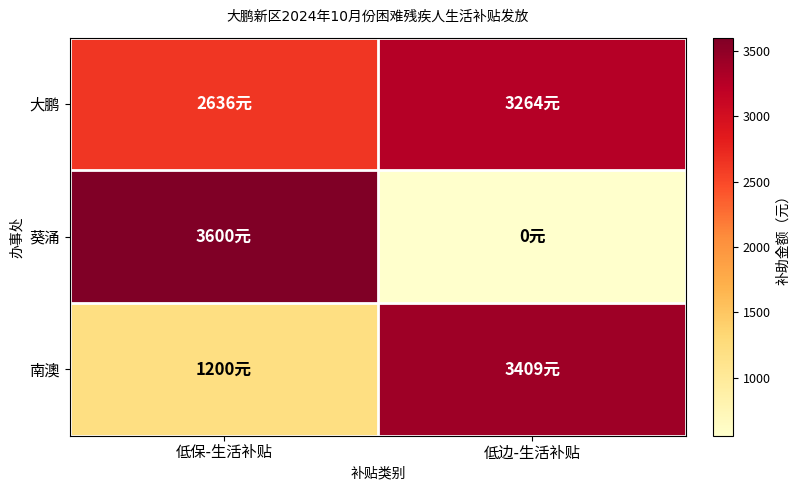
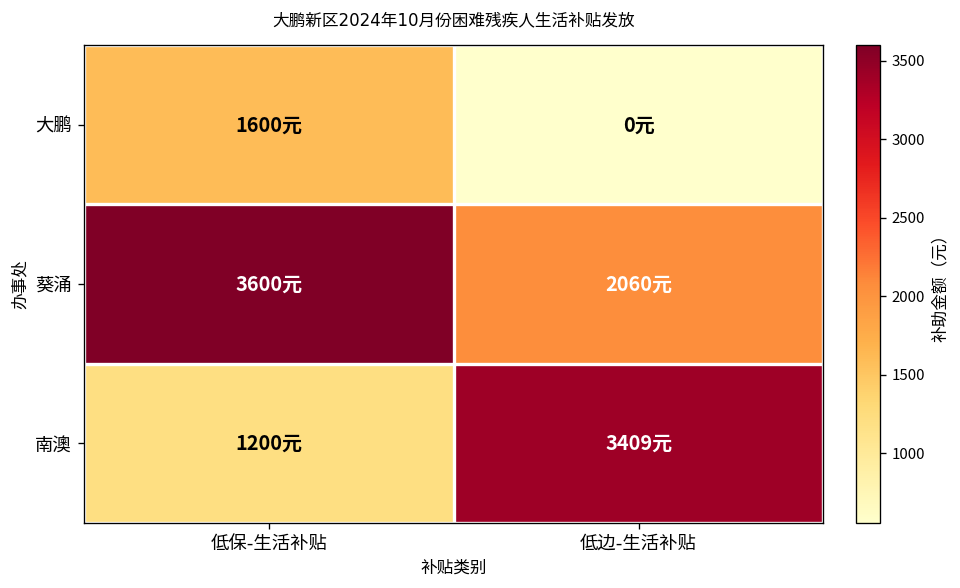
  {
    "大鹏": {
-     "低保-生活补贴": "2636元",
-     "低边-生活补贴": "3264元"
+     "低保-生活补贴": "1600元",
+     "低边-生活补贴": "0元"
    },
    "葵涌": {
      "低保-生活补贴": "3600元",
-     "低边-生活补贴": "0元"
+     "低边-生活补贴": "2060元"
    },
    "南澳": {
      "低保-生活补贴": "1200元",
      "低边-生活补贴": "3409元"
    }
  }
